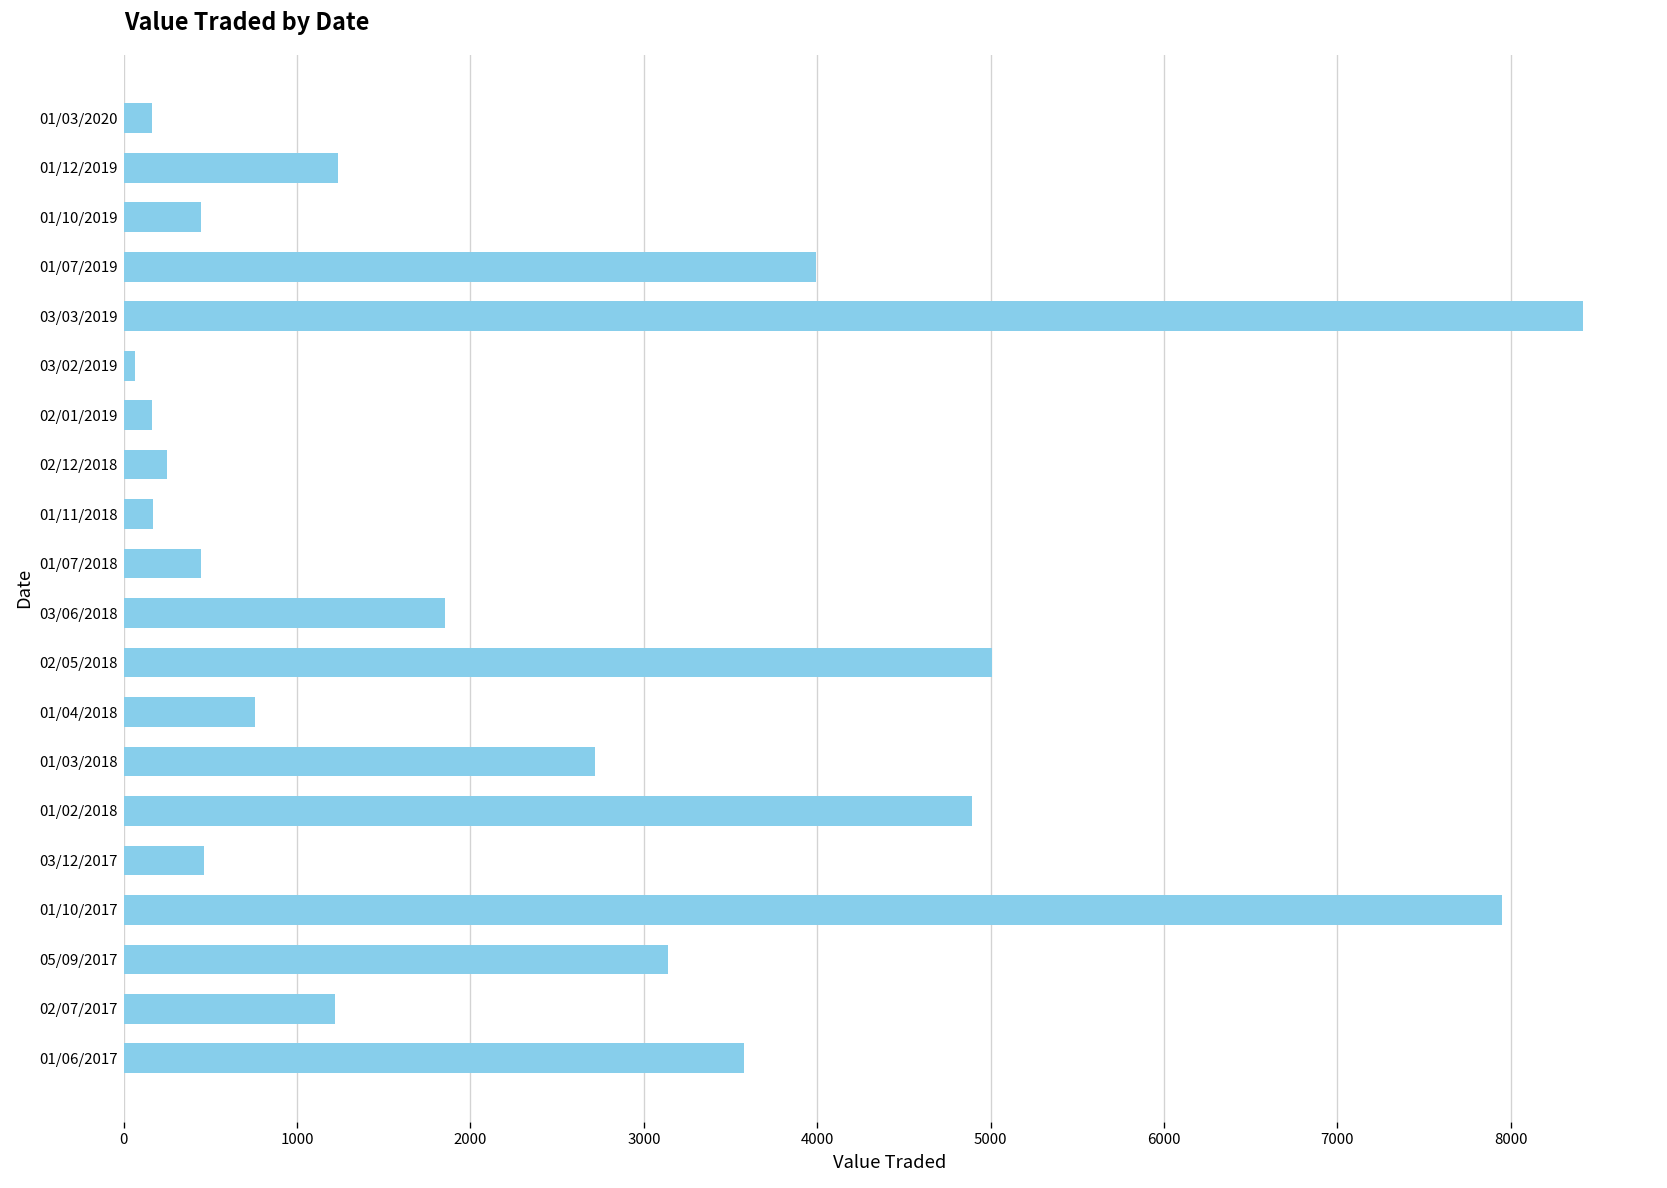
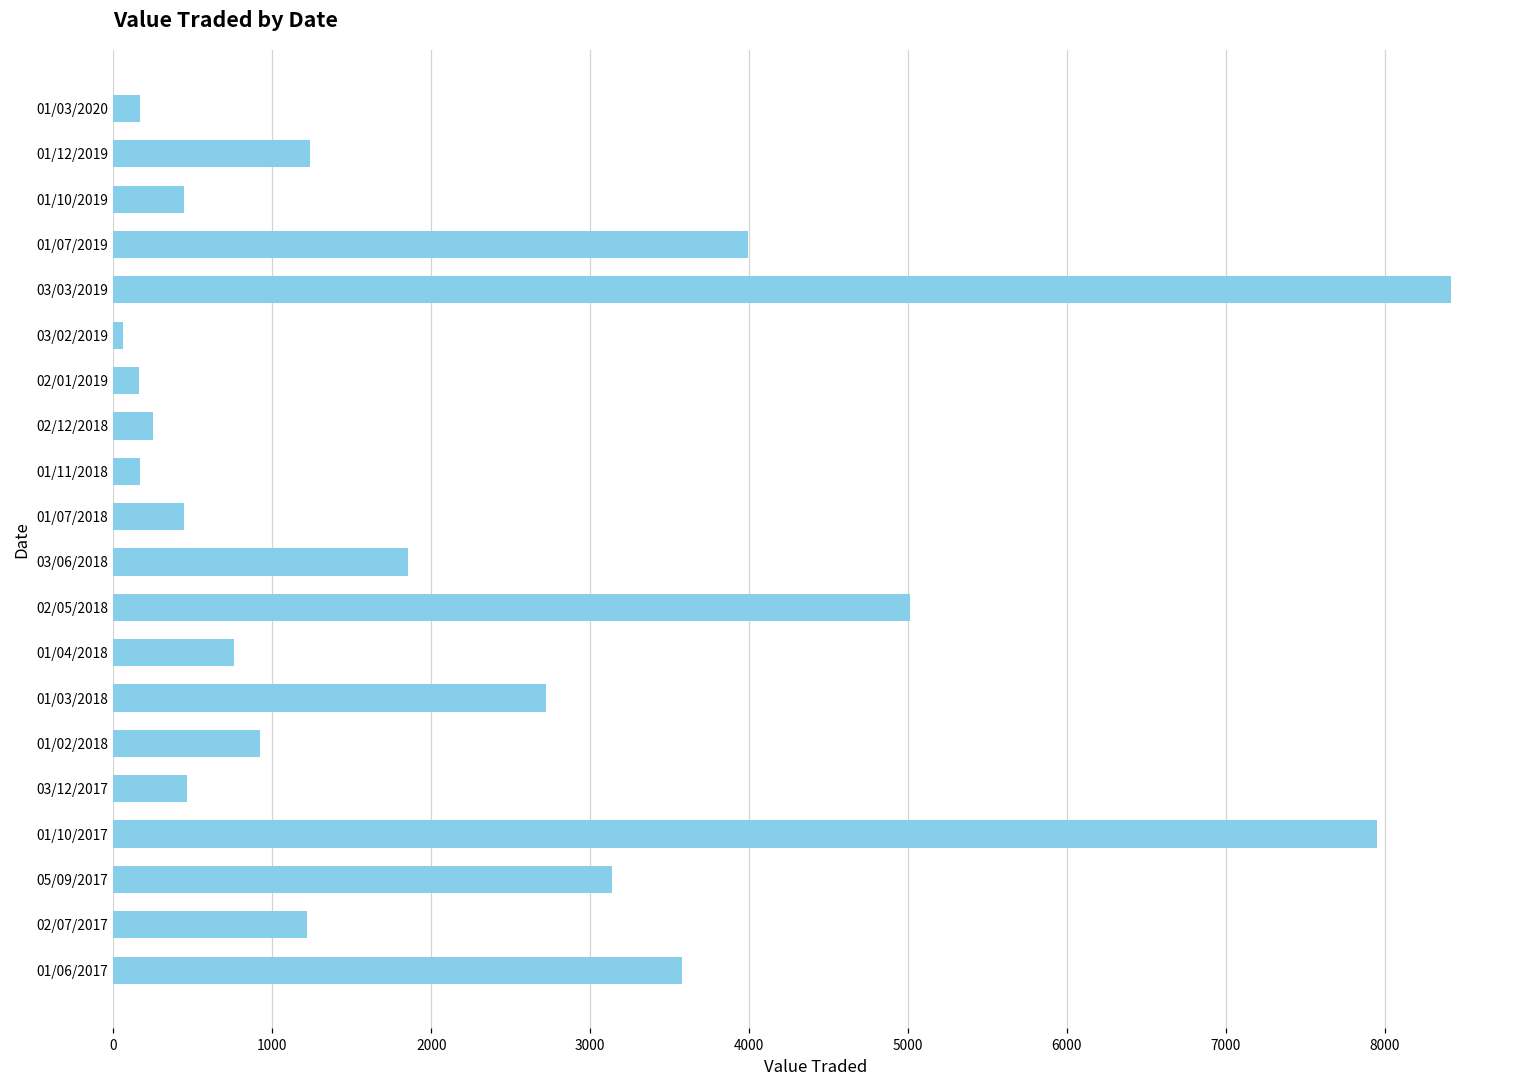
  {
    "01/03/2020": 170,
    "01/12/2019": 1240,
    "01/10/2019": 450,
    "01/07/2019": 3990,
    "03/03/2019": 8420,
    "03/02/2019": 60,
    "02/01/2019": 160,
    "02/12/2018": 250,
    "01/11/2018": 170,
    "01/07/2018": 450,
    "03/06/2018": 1850,
    "02/05/2018": 5010,
    "01/04/2018": 760,
    "01/03/2018": 2720,
-   "01/02/2018": 4890,
+   "01/02/2018": 920,
    "03/12/2017": 460,
    "01/10/2017": 7950,
    "05/09/2017": 3140,
    "02/07/2017": 1220,
    "01/06/2017": 3580
  }
